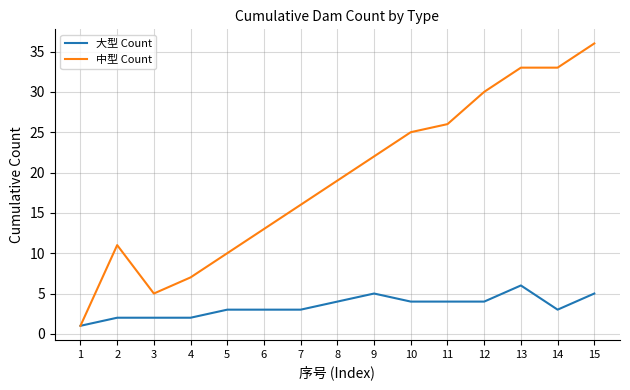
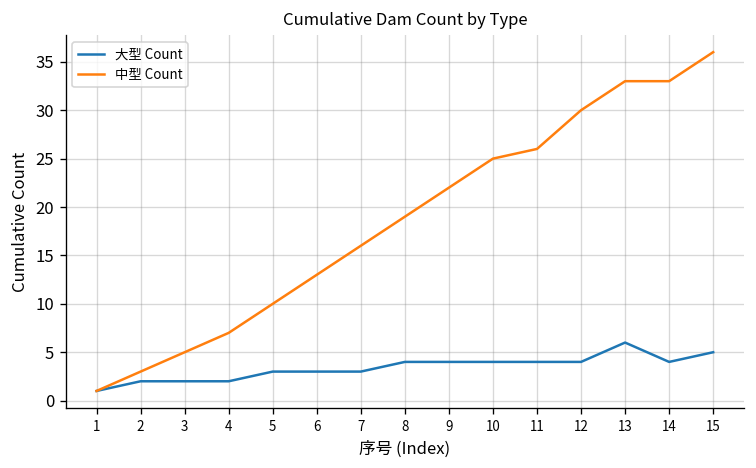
  {
    "大型 Count": {
      "2": 2,
      "3": 2,
      "4": 2,
      "5": 3,
      "6": 3,
      "7": 3,
      "8": 4,
-     "9": 5,
+     "9": 4,
      "10": 4,
      "11": 4,
      "12": 4,
      "13": 6,
-     "14": 3,
+     "14": 4,
      "15": 5
    },
    "中型 Count": {
-     "2": 11,
+     "2": 3,
      "3": 5,
      "4": 7,
      "5": 10,
      "6": 13,
      "7": 16,
      "8": 19,
      "9": 22,
      "10": 25,
      "11": 26,
      "12": 30,
      "13": 33,
      "14": 33,
      "15": 36
    }
  }
